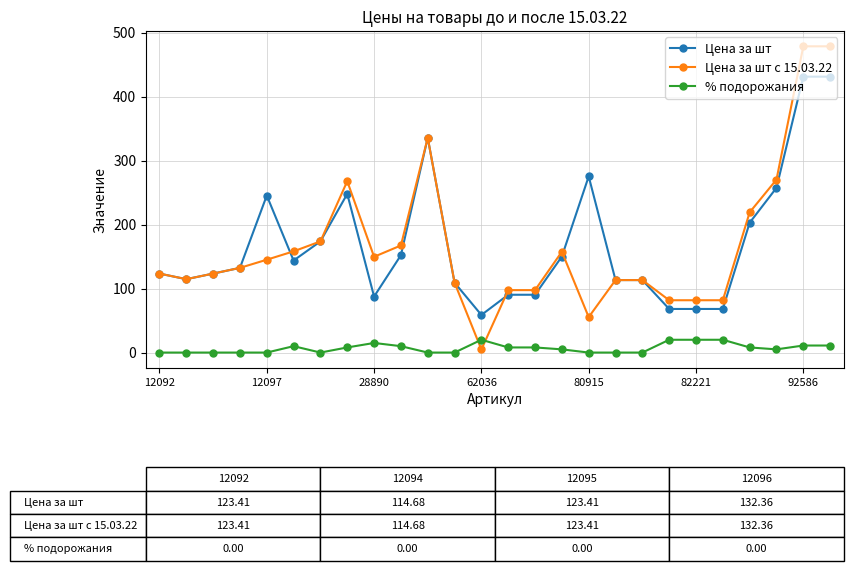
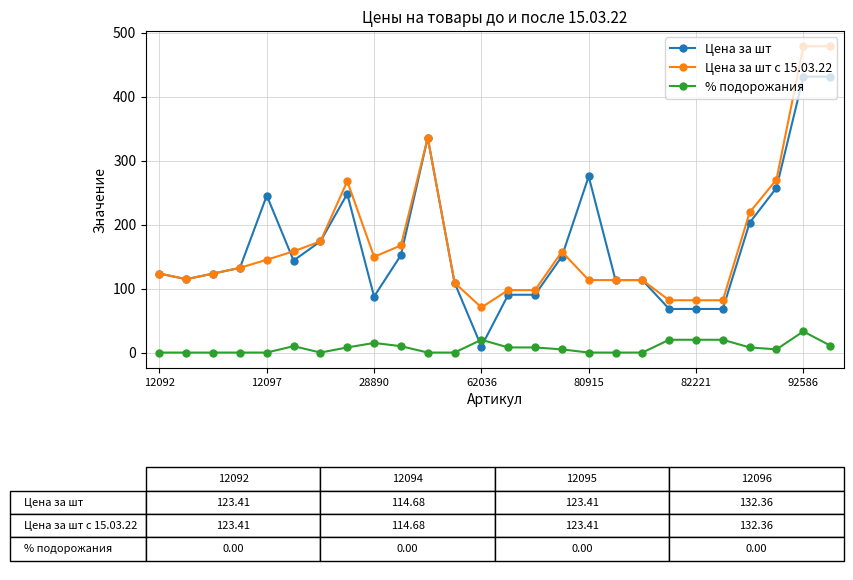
  {
    "Цена за шт": {
      "12097": 250,
      "28890": 90,
-     "62036": 60,
+     "62036": 10,
      "80915": 280,
      "82221": 70
    },
    "Цена за шт с 15.03.22": {
      "12097": 150,
      "28890": 150,
-     "62036": 0,
-     "80915": 60,
+     "62036": 70,
+     "80915": 110,
      "82221": 80
    },
    "% подорожания": {
      "12092": 0,
      "12097": 0,
      "28890": 20,
      "62036": 20,
      "80915": 0,
      "82221": 20,
-     "92586": 10
+     "92586": 30
    }
  }
